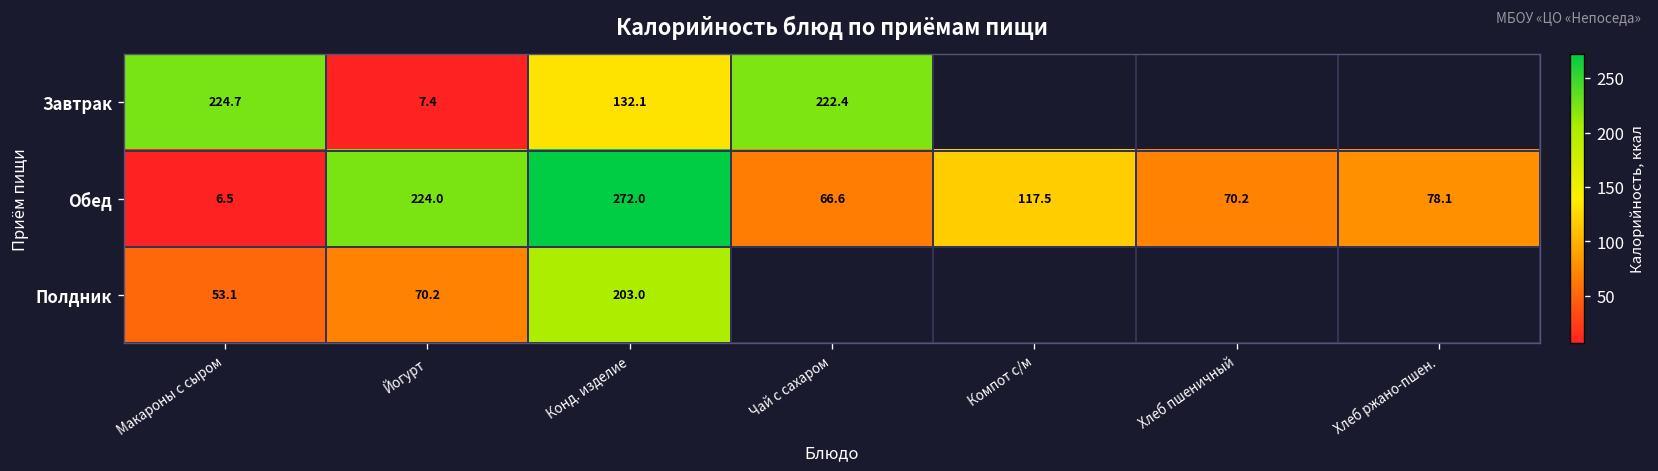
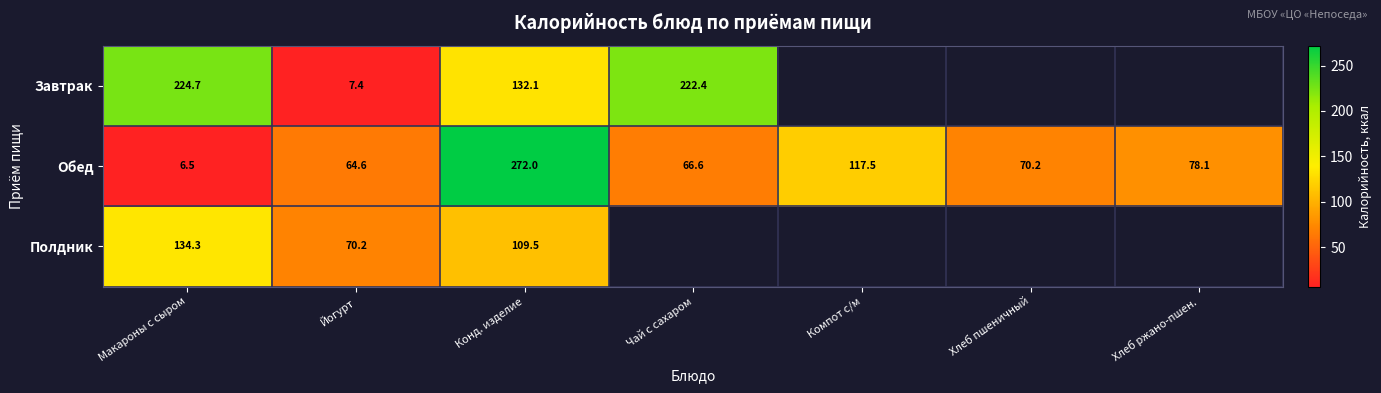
  {
    "Завтрак": {
      "Макароны с сыром": 224.7,
      "Йогурт": 7.4,
      "Конд. изделие": 132.1,
      "Чай с сахаром": 222.4
    },
    "Обед": {
      "Макароны с сыром": 6.5,
-     "Йогурт": 224.0,
+     "Йогурт": 64.6,
      "Конд. изделие": 272.0,
      "Чай с сахаром": 66.6,
      "Компот с/м": 117.5,
      "Хлеб пшеничный": 70.2,
      "Хлеб ржано-пшен.": 78.1
    },
    "Полдник": {
-     "Макароны с сыром": 53.1,
+     "Макароны с сыром": 134.3,
      "Йогурт": 70.2,
-     "Конд. изделие": 203.0
+     "Конд. изделие": 109.5
    }
  }
